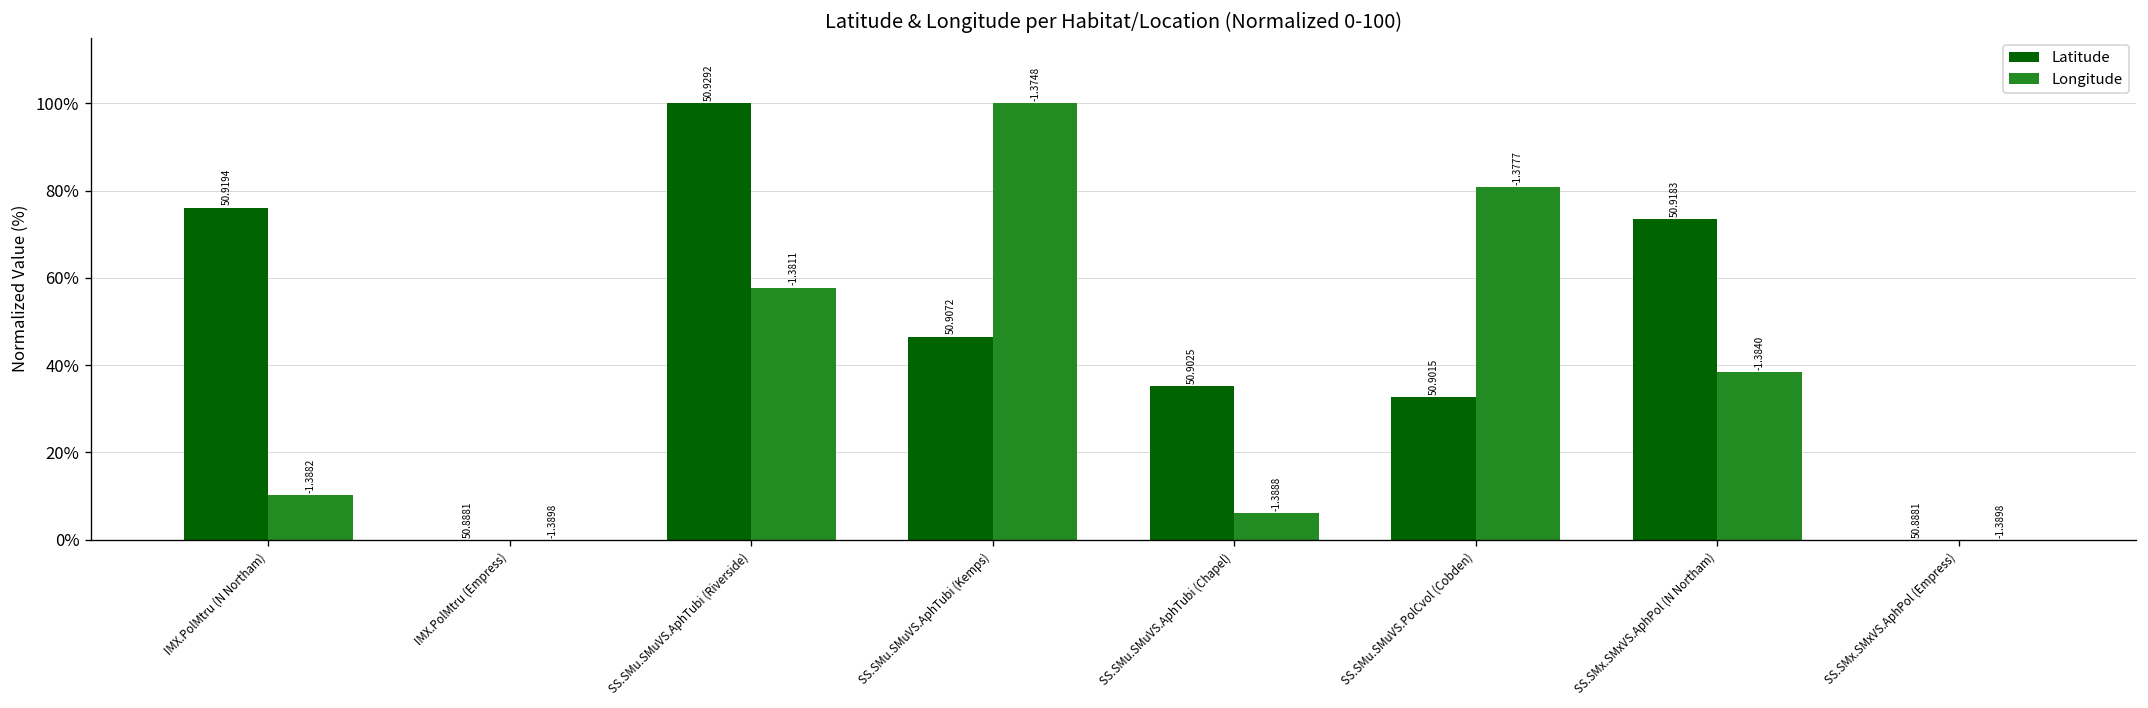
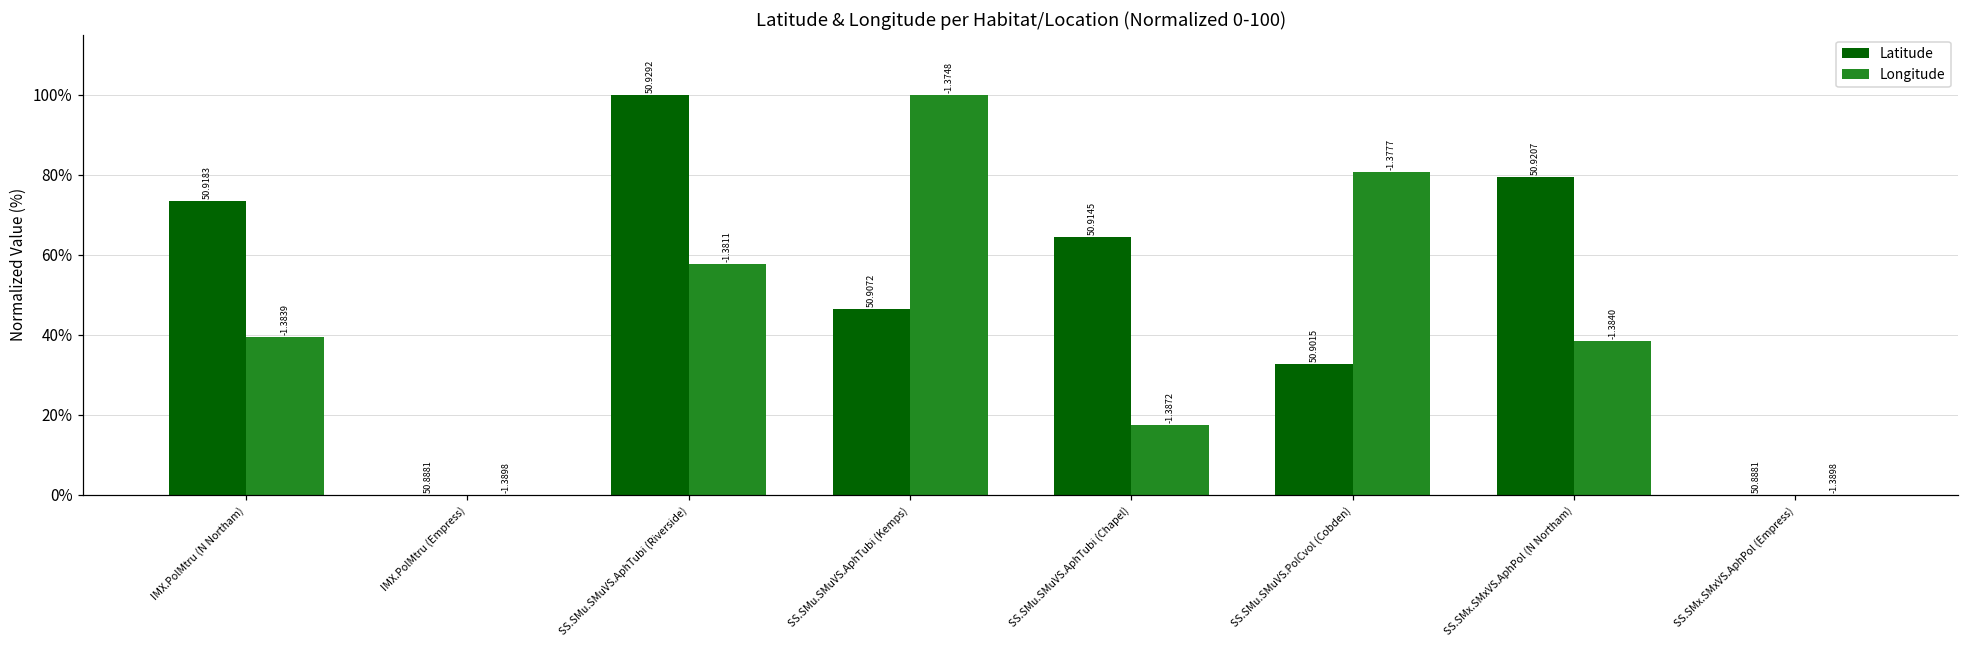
  {
    "Latitude": {
-     "IMX.PolMtru (N Northam)": 50.9194,
-     "SS.SMu.SMuVS.AphTubi (Chapel)": 50.9025,
-     "SS.SMx.SMxVS.AphPol (N Northam)": 50.9183
+     "IMX.PolMtru (N Northam)": 50.9183,
+     "SS.SMu.SMuVS.AphTubi (Chapel)": 50.9145,
+     "SS.SMx.SMxVS.AphPol (N Northam)": 50.9207
    },
    "Longitude": {
-     "IMX.PolMtru (N Northam)": -1.3882,
-     "SS.SMu.SMuVS.AphTubi (Chapel)": -1.3888
+     "IMX.PolMtru (N Northam)": -1.3839,
+     "SS.SMu.SMuVS.AphTubi (Chapel)": -1.3872
    }
  }
